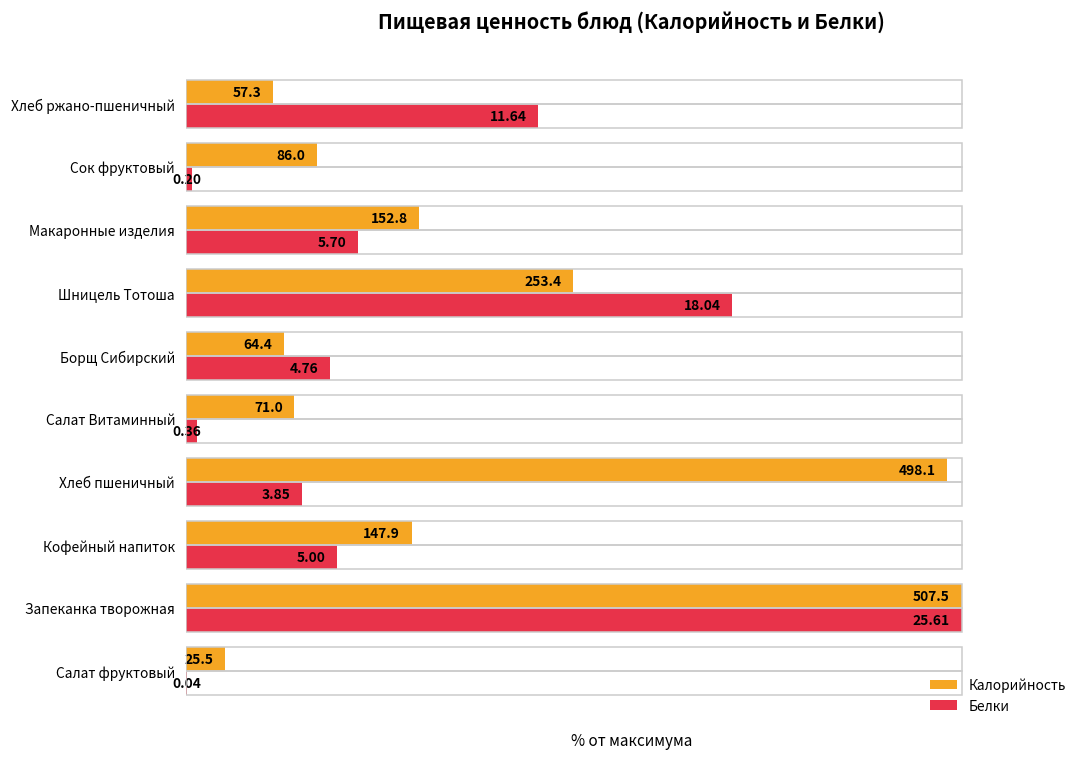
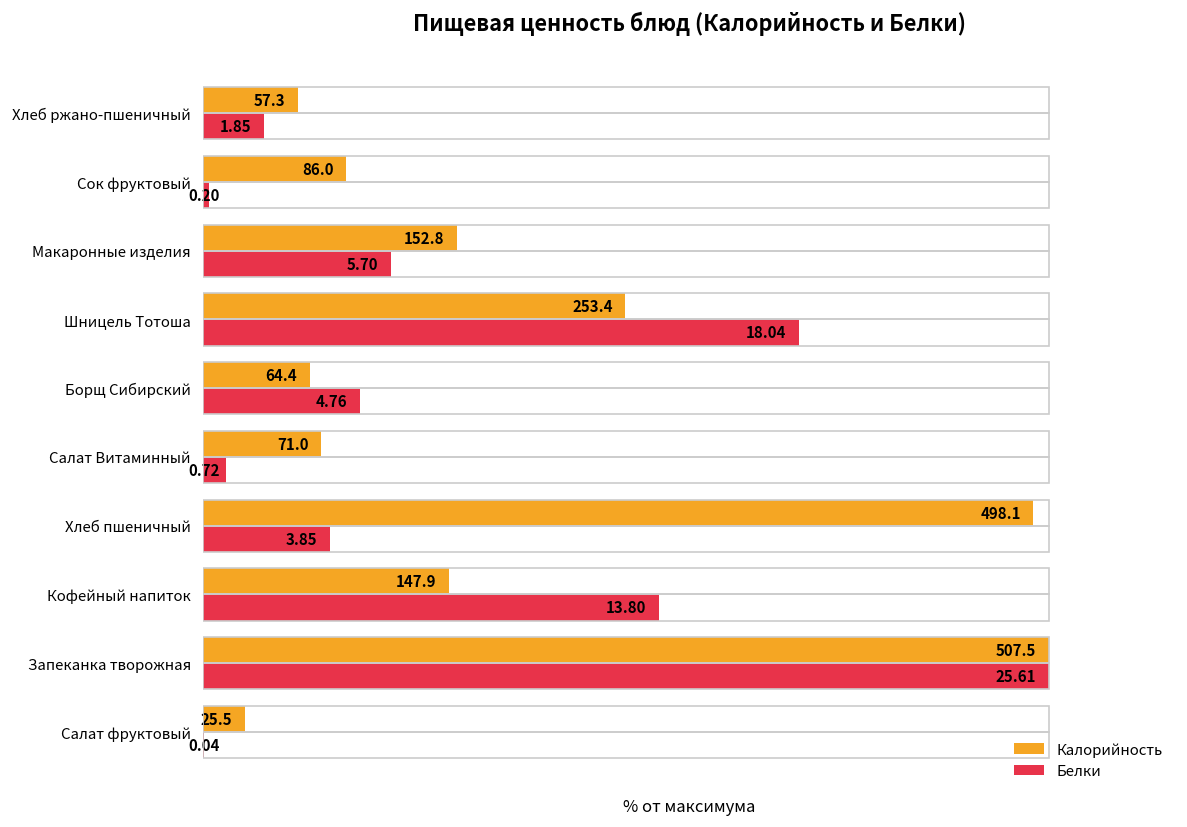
  {
    "Белки": {
-     "Хлеб ржано-пшеничный": 11.64,
-     "Салат Витаминный": 0.36,
-     "Кофейный напиток": 5.00
+     "Хлеб ржано-пшеничный": 1.85,
+     "Салат Витаминный": 0.72,
+     "Кофейный напиток": 13.80
    }
  }
